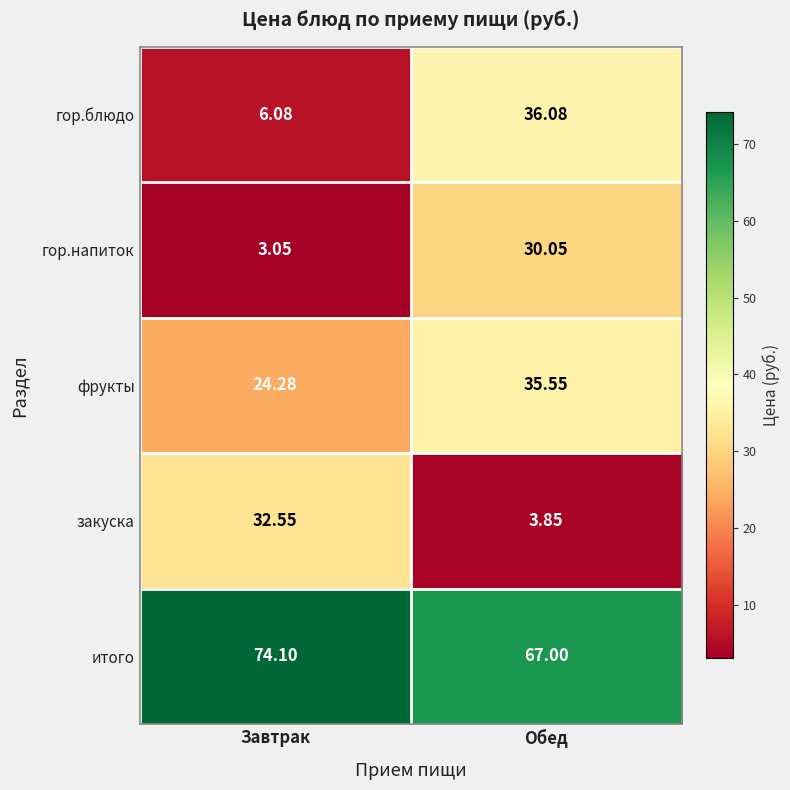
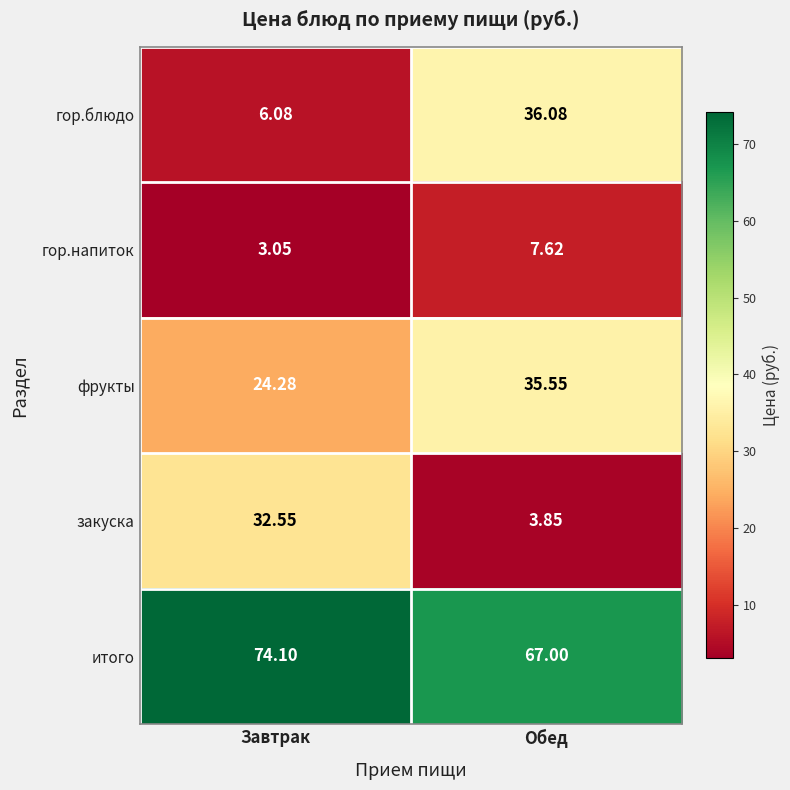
  {
    "гор.блюдо": {
      "Завтрак": 6.08,
      "Обед": 36.08
    },
    "гор.напиток": {
      "Завтрак": 3.05,
-     "Обед": 30.05
+     "Обед": 7.62
    },
    "фрукты": {
      "Завтрак": 24.28,
      "Обед": 35.55
    },
    "закуска": {
      "Завтрак": 32.55,
      "Обед": 3.85
    },
    "итого": {
      "Завтрак": 74.10,
      "Обед": 67.00
    }
  }
